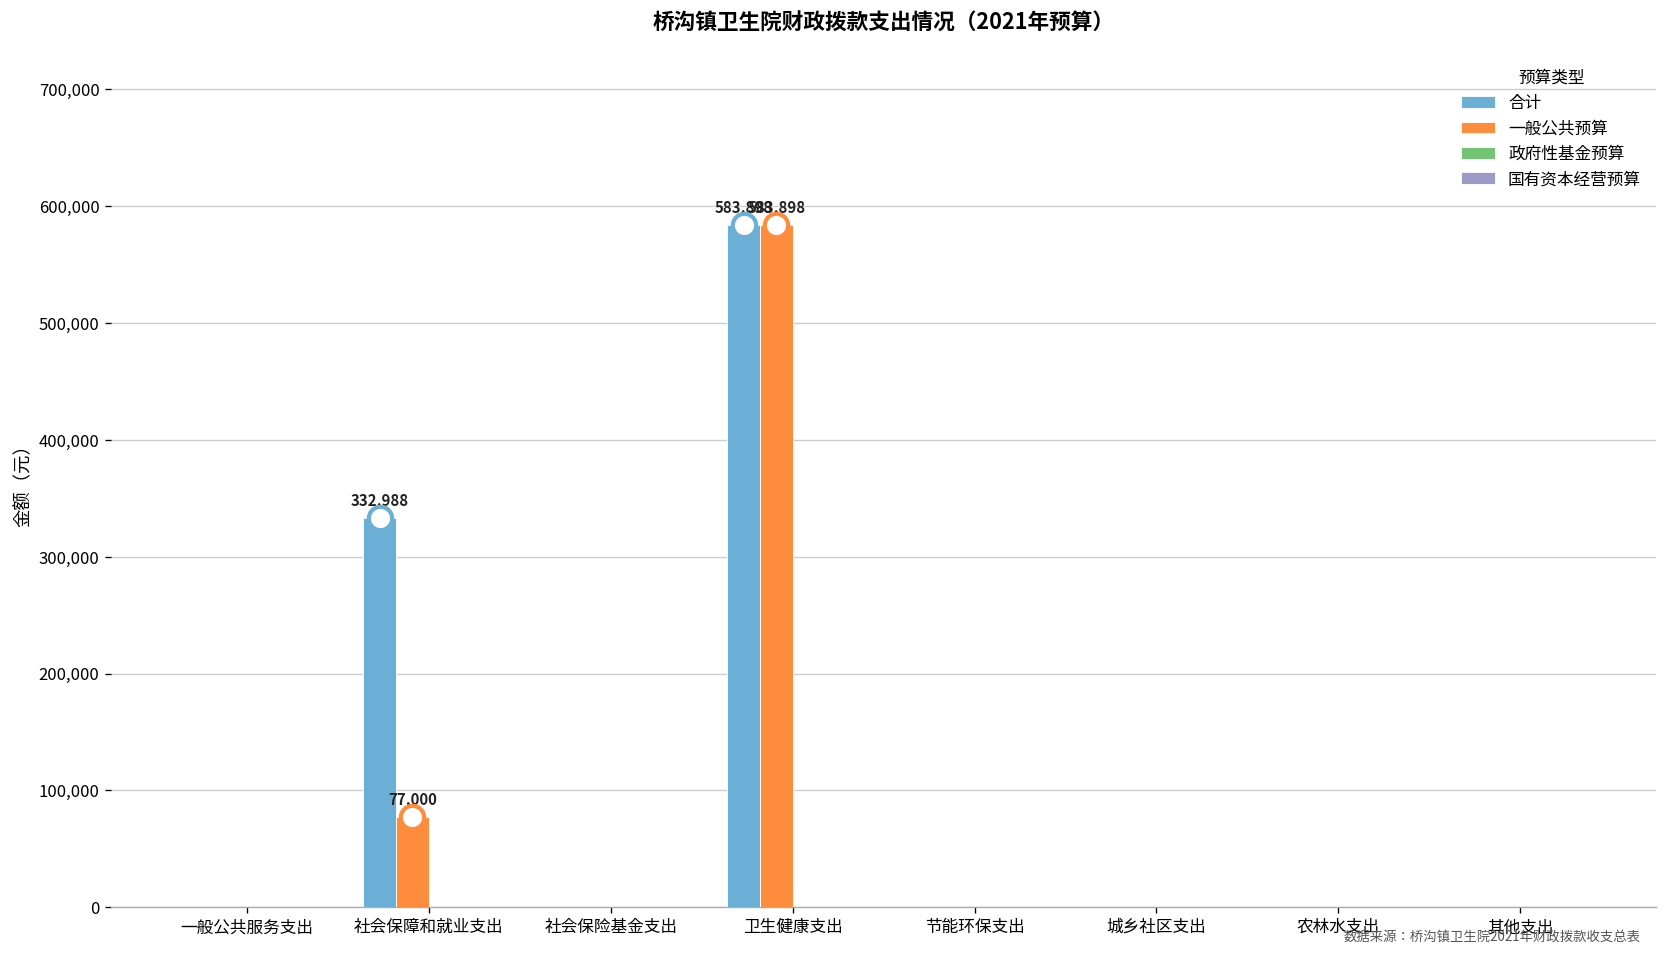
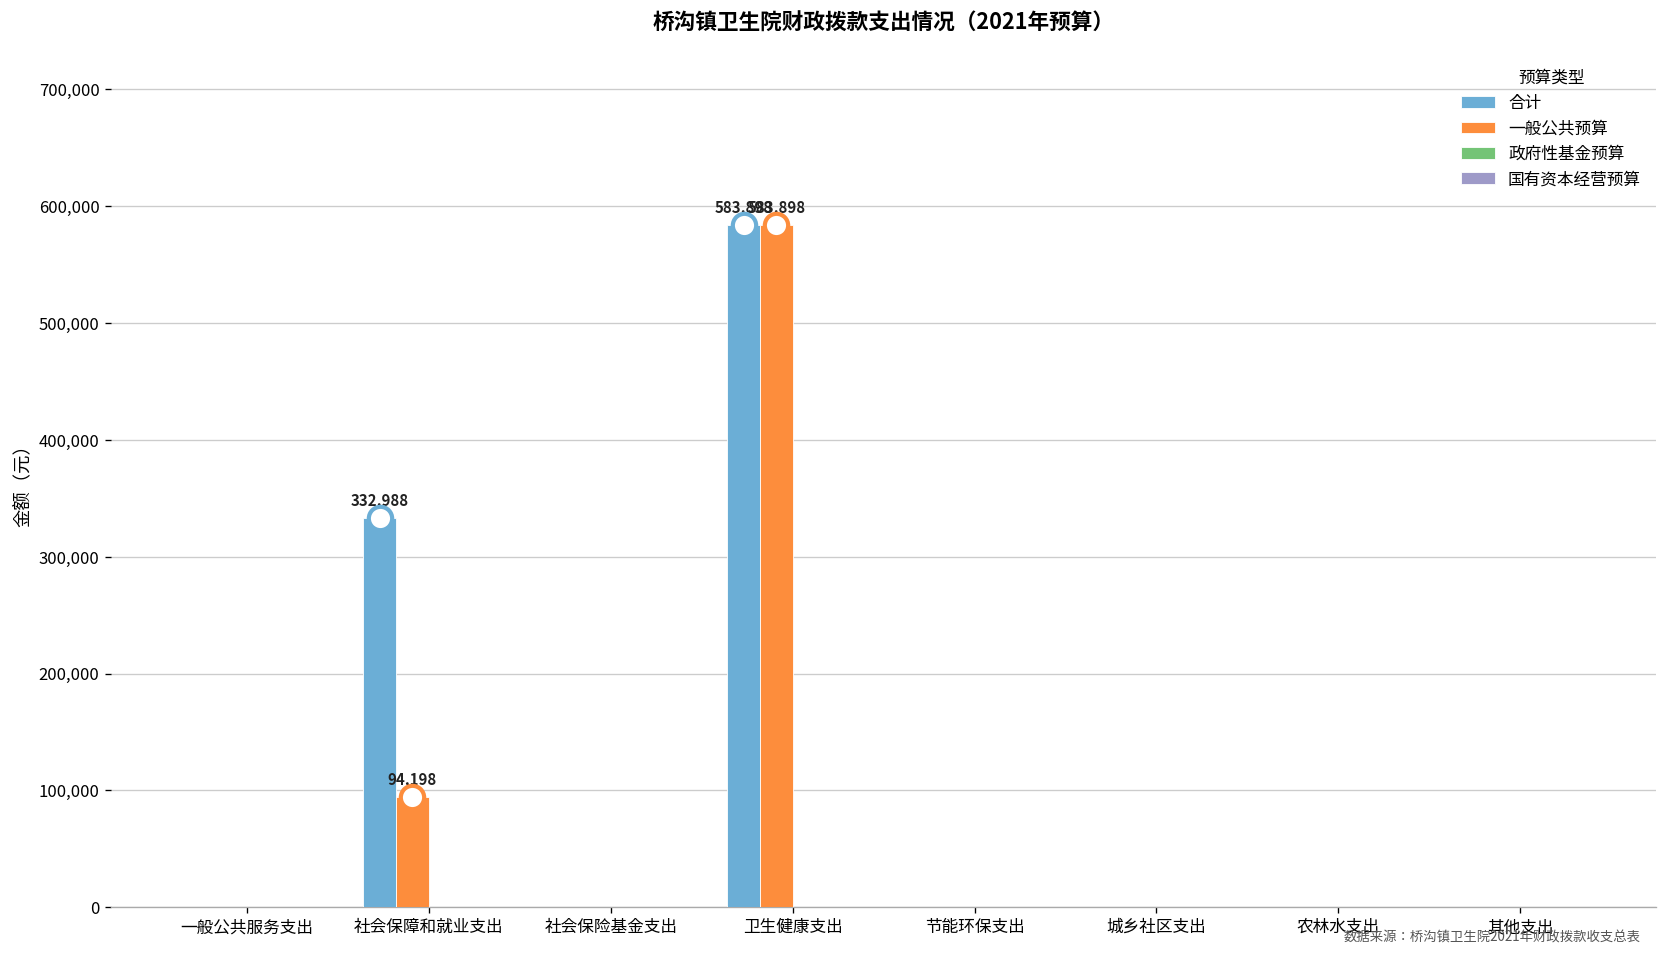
  {
    "一般公共预算": {
-     "社会保障和就业支出": "77,000"
+     "社会保障和就业支出": "94,198"
    },
    "政府性基金预算": {
      "一般公共服务支出": "0",
      "社会保障和就业支出": "0",
      "社会保险基金支出": "0",
      "卫生健康支出": "0",
      "节能环保支出": "0",
      "城乡社区支出": "0",
      "农林水支出": "0",
      "其他支出": "0"
    }
  }
